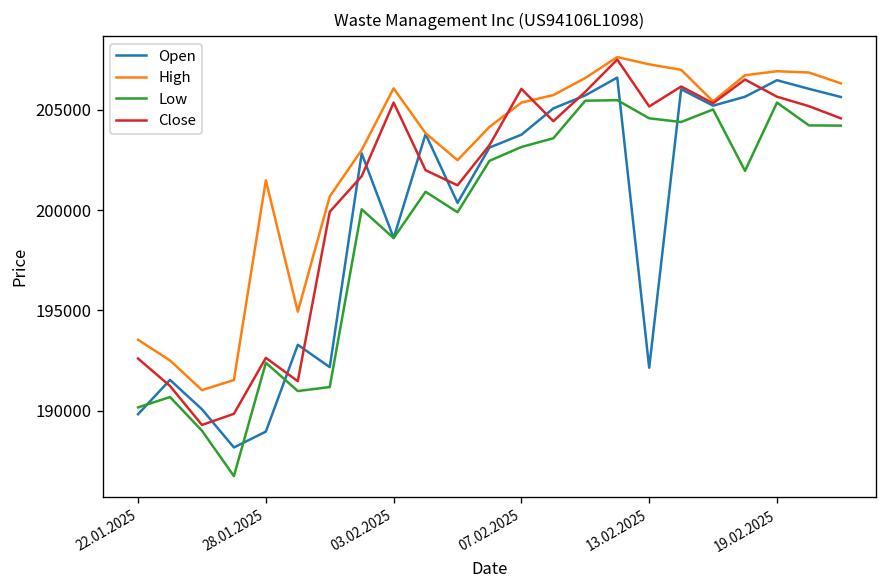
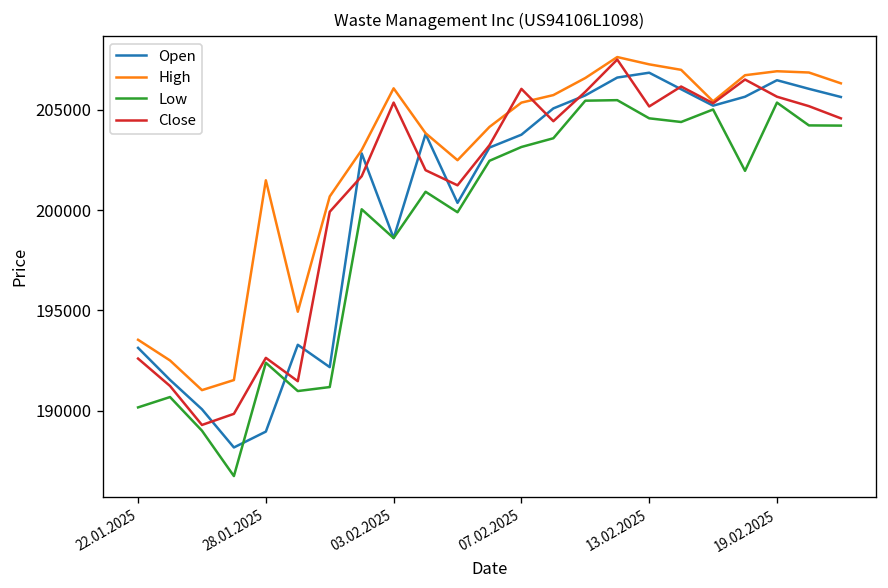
  {
    "Open": {
-     "22.01.2025": 189800,
+     "22.01.2025": 193100,
      "28.01.2025": 189000,
      "07.02.2025": 203800,
-     "13.02.2025": 192100,
+     "13.02.2025": 206800,
      "19.02.2025": 206500
    },
    "High": {
      "22.01.2025": 193500,
      "28.01.2025": 201500,
      "03.02.2025": 206100,
      "07.02.2025": 205400,
      "13.02.2025": 207300,
      "19.02.2025": 206900
    },
    "Low": {
      "22.01.2025": 190200,
      "28.01.2025": 192400,
      "07.02.2025": 203100,
      "13.02.2025": 204600,
      "19.02.2025": 205400
    },
    "Close": {
      "22.01.2025": 192600,
      "28.01.2025": 192600,
      "03.02.2025": 205400,
      "07.02.2025": 206000,
      "13.02.2025": 205200,
      "19.02.2025": 205600
    }
  }
